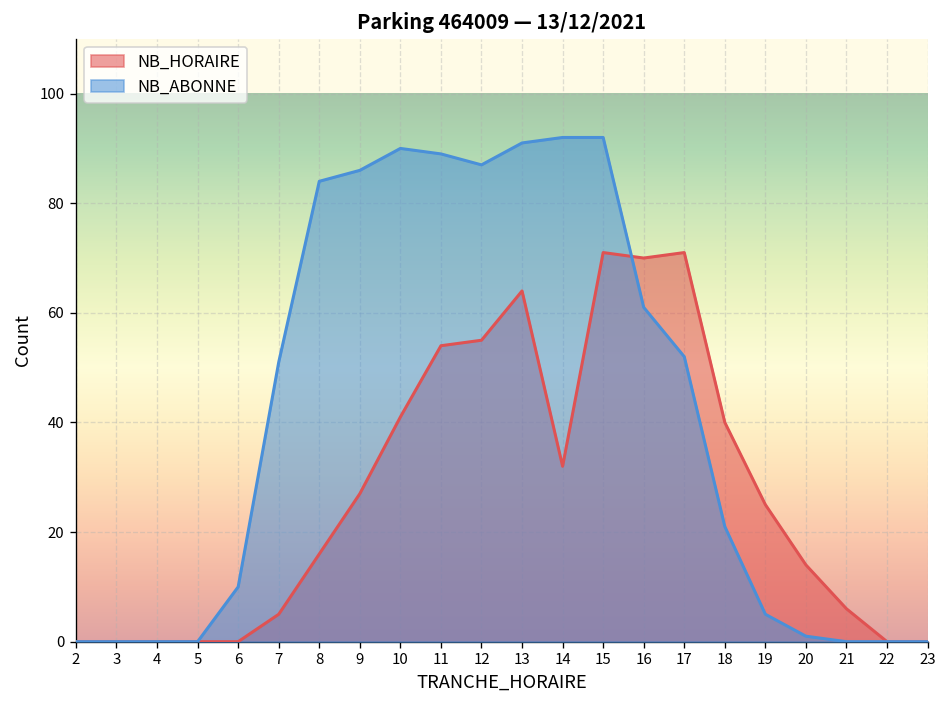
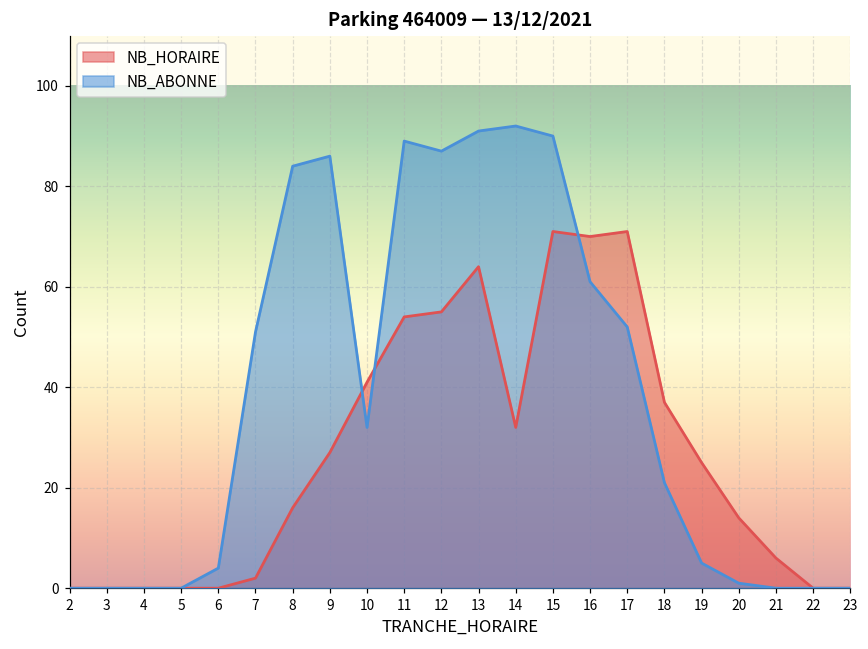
  {
    "NB_HORAIRE": {
      "6": 0,
-     "7": 5,
+     "7": 2,
      "8": 16,
      "9": 27,
      "10": 41,
      "11": 54,
      "12": 55,
      "13": 64,
      "14": 32,
      "15": 71,
      "16": 70,
      "17": 71,
-     "18": 40,
+     "18": 37,
      "19": 25,
      "20": 14,
      "21": 6
    },
    "NB_ABONNE": {
-     "6": 10,
+     "6": 4,
      "7": 51,
      "8": 84,
      "9": 86,
-     "10": 90,
+     "10": 32,
      "11": 89,
      "12": 87,
      "13": 91,
      "14": 92,
-     "15": 92,
+     "15": 90,
      "16": 61,
      "17": 52,
      "18": 21,
      "19": 5,
      "20": 1,
      "21": 0
    }
  }
